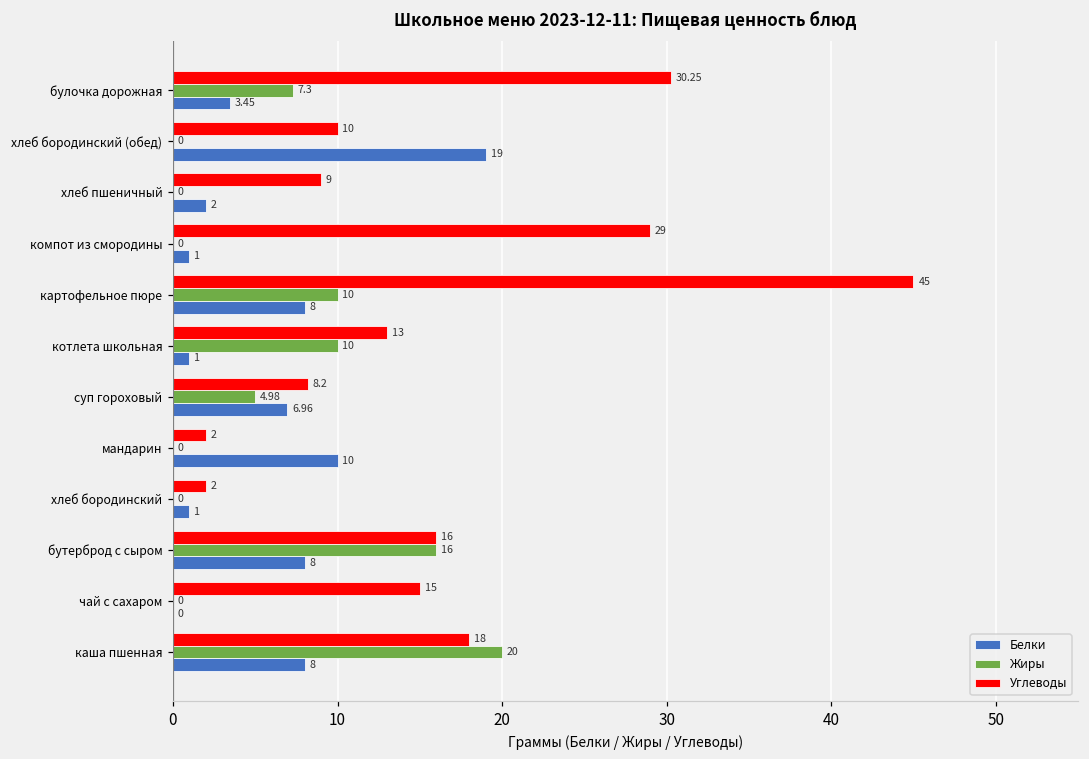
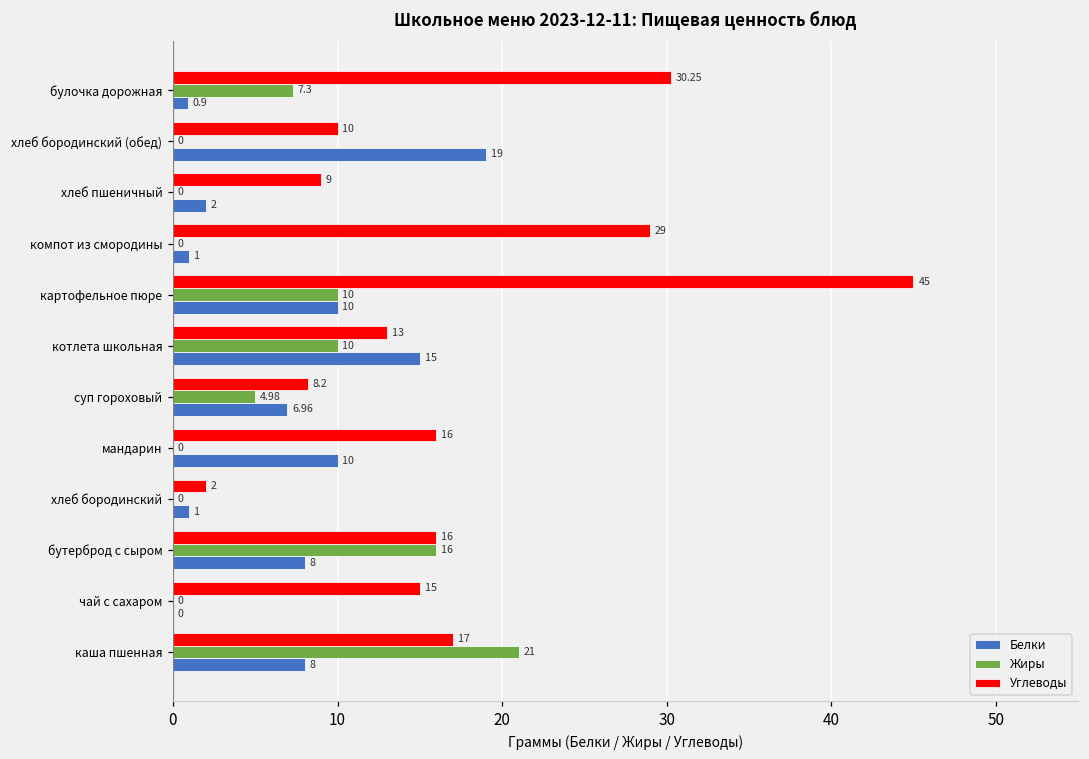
  {
    "Белки": {
-     "булочка дорожная": 3.45,
+     "булочка дорожная": 0.9,
      "хлеб бородинский (обед)": 19,
      "хлеб пшеничный": 2,
      "компот из смородины": 1,
-     "картофельное пюре": 8,
-     "котлета школьная": 1,
+     "картофельное пюре": 10,
+     "котлета школьная": 15,
      "суп гороховый": 6.96,
      "мандарин": 10,
      "хлеб бородинский": 1,
      "бутерброд с сыром": 8,
      "чай с сахаром": 0,
      "каша пшенная": 8
    },
    "Жиры": {
      "булочка дорожная": 7.3,
      "хлеб бородинский (обед)": 0,
      "хлеб пшеничный": 0,
      "компот из смородины": 0,
      "картофельное пюре": 10,
      "котлета школьная": 10,
      "суп гороховый": 4.98,
      "мандарин": 0,
      "хлеб бородинский": 0,
      "бутерброд с сыром": 16,
      "чай с сахаром": 0,
-     "каша пшенная": 20
+     "каша пшенная": 21
    },
    "Углеводы": {
      "булочка дорожная": 30.25,
      "хлеб бородинский (обед)": 10,
      "хлеб пшеничный": 9,
      "компот из смородины": 29,
      "картофельное пюре": 45,
      "котлета школьная": 13,
      "суп гороховый": 8.2,
-     "мандарин": 2,
+     "мандарин": 16,
      "хлеб бородинский": 2,
      "бутерброд с сыром": 16,
      "чай с сахаром": 15,
-     "каша пшенная": 18
+     "каша пшенная": 17
    }
  }
